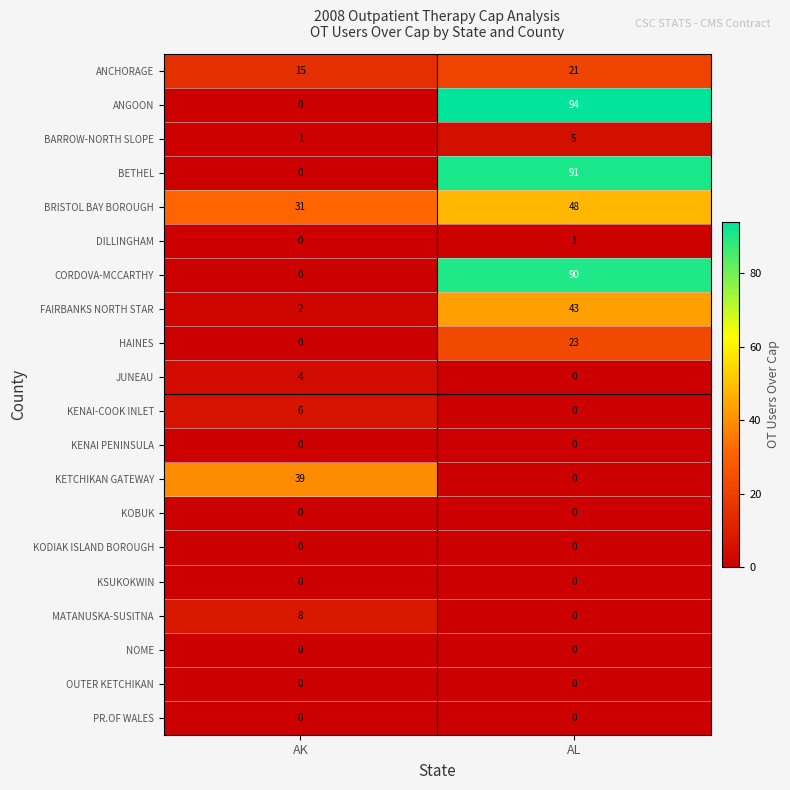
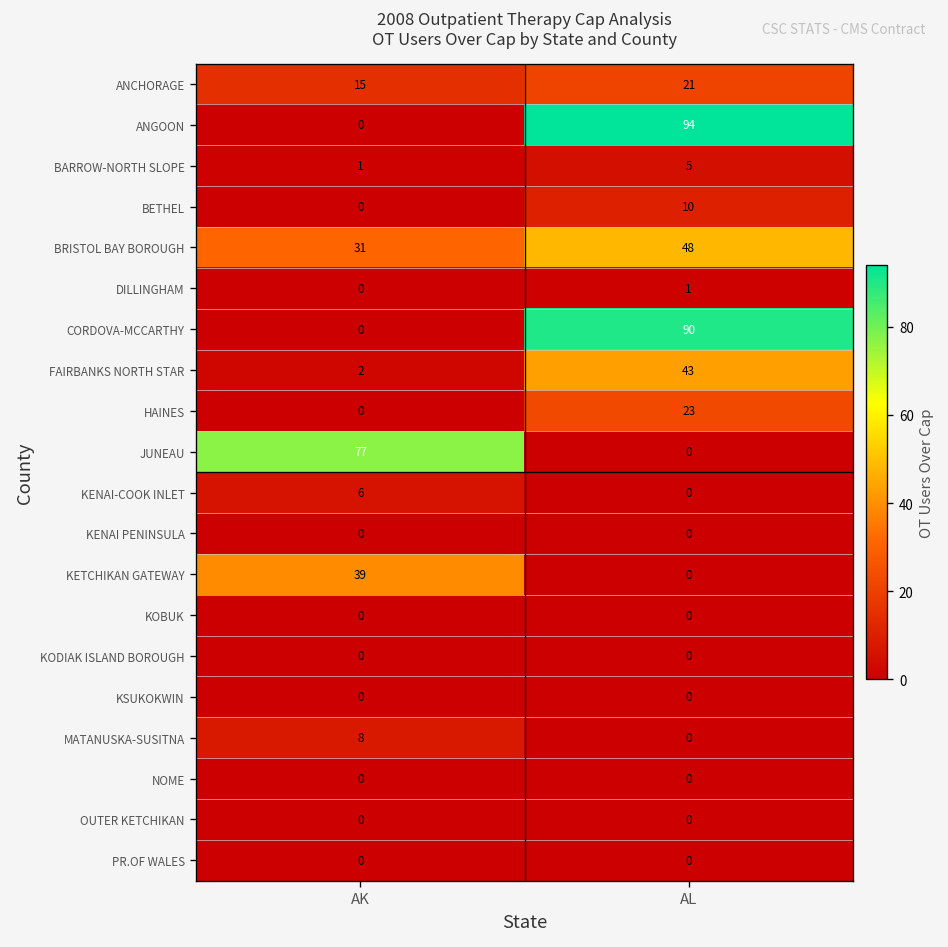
  {
    "ANCHORAGE": {
      "AK": 15,
      "AL": 21
    },
    "ANGOON": {
      "AK": 0,
      "AL": 94
    },
    "BARROW-NORTH SLOPE": {
      "AK": 1,
      "AL": 5
    },
    "BETHEL": {
      "AK": 0,
-     "AL": 91
+     "AL": 10
    },
    "BRISTOL BAY BOROUGH": {
      "AK": 31,
      "AL": 48
    },
    "DILLINGHAM": {
      "AK": 0,
      "AL": 1
    },
    "CORDOVA-MCCARTHY": {
      "AK": 0,
      "AL": 90
    },
    "FAIRBANKS NORTH STAR": {
      "AK": 2,
      "AL": 43
    },
    "HAINES": {
      "AK": 0,
      "AL": 23
    },
    "JUNEAU": {
-     "AK": 4,
+     "AK": 77,
      "AL": 0
    },
    "KENAI-COOK INLET": {
      "AK": 6,
      "AL": 0
    },
    "KENAI PENINSULA": {
      "AK": 0,
      "AL": 0
    },
    "KETCHIKAN GATEWAY": {
      "AK": 39,
      "AL": 0
    },
    "KOBUK": {
      "AK": 0,
      "AL": 0
    },
    "KODIAK ISLAND BOROUGH": {
      "AK": 0,
      "AL": 0
    },
    "KSUKOKWIN": {
      "AK": 0,
      "AL": 0
    },
    "MATANUSKA-SUSITNA": {
      "AK": 8,
      "AL": 0
    },
    "NOME": {
      "AK": 0,
      "AL": 0
    },
    "OUTER KETCHIKAN": {
      "AK": 0,
      "AL": 0
    },
    "PR.OF WALES": {
      "AK": 0,
      "AL": 0
    }
  }
